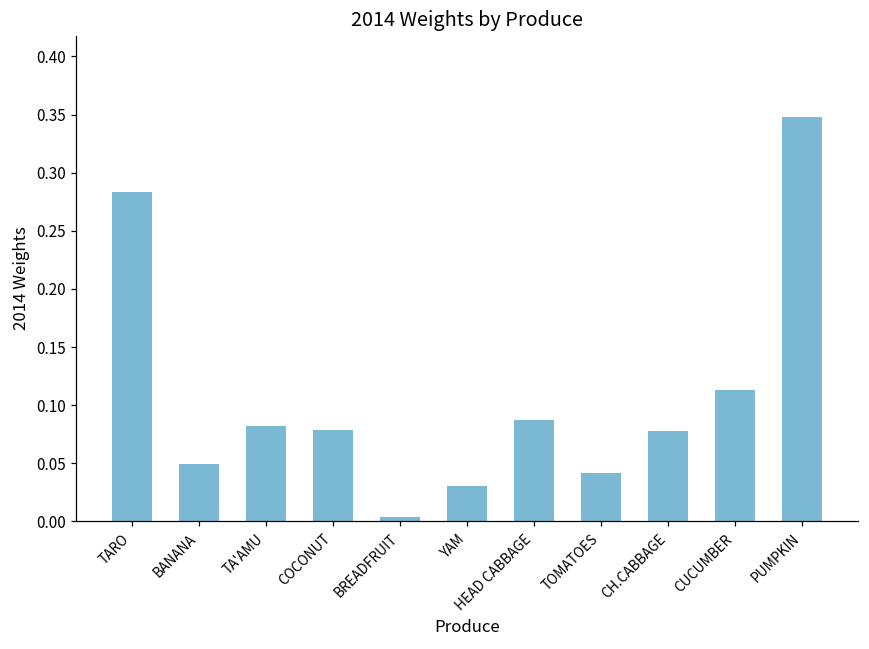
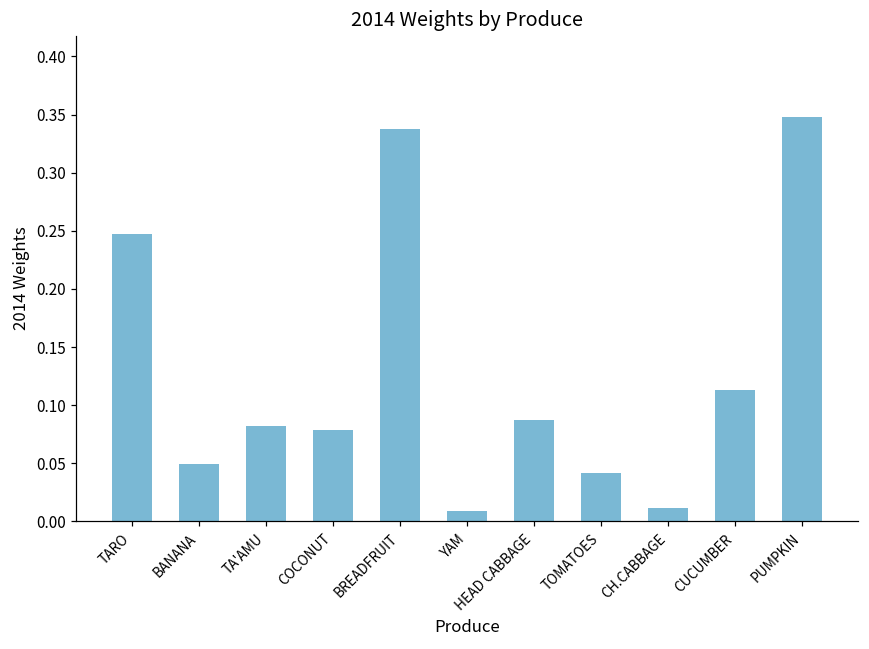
  {
-   "TARO": 0.283,
+   "TARO": 0.247,
    "BANANA": 0.049,
    "TA'AMU": 0.082,
    "COCONUT": 0.079,
-   "BREADFRUIT": 0.004,
-   "YAM": 0.031,
+   "BREADFRUIT": 0.338,
+   "YAM": 0.009,
    "HEAD CABBAGE": 0.087,
    "TOMATOES": 0.042,
-   "CH.CABBAGE": 0.078,
+   "CH.CABBAGE": 0.012,
    "CUCUMBER": 0.113,
    "PUMPKIN": 0.348
  }
